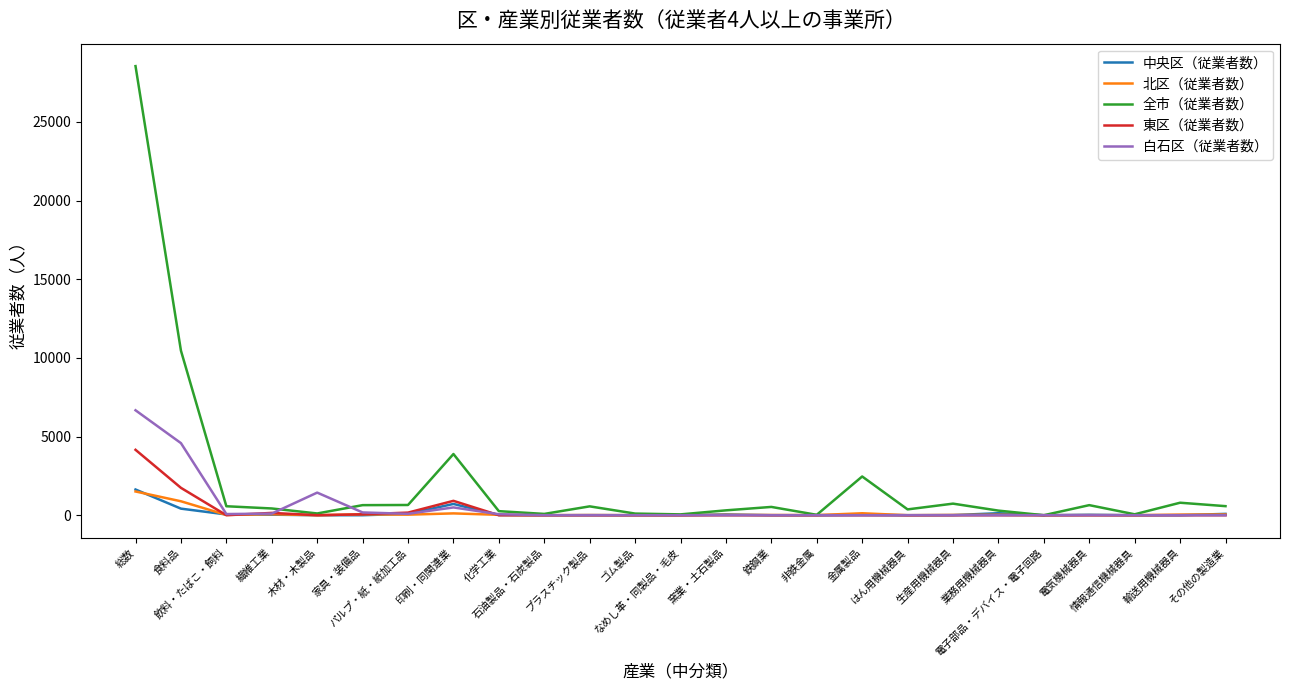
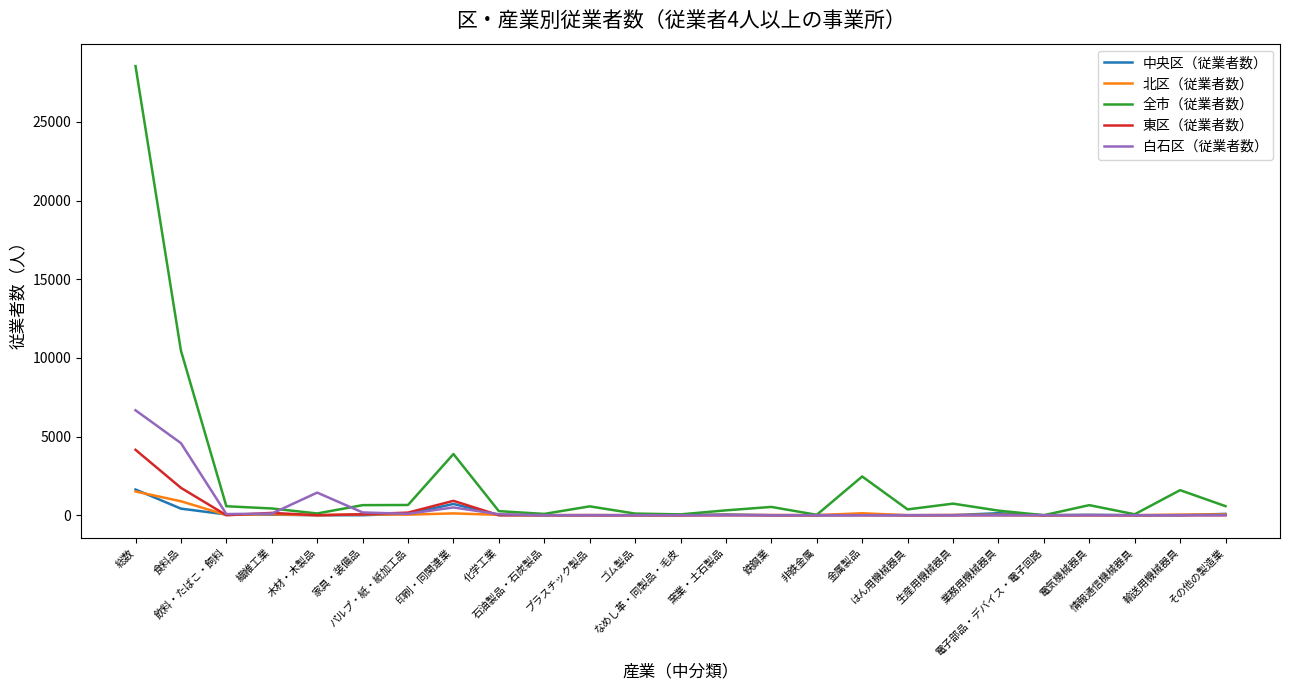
  {
    "中央区（従業者数）": {
      "食料品": 400,
      "印刷・同関連業": 700
    },
    "北区（従業者数）": {
      "食料品": 900,
      "印刷・同関連業": 100
    },
    "全市（従業者数）": {
      "総数": 28500,
      "食料品": 10500,
      "飲料・たばこ・飼料": 600,
      "繊維工業": 400,
      "家具・装備品": 600,
      "パルプ・紙・紙加工品": 700,
      "印刷・同関連業": 3900,
      "化学工業": 300,
      "プラスチック製品": 600,
      "窯業・土石製品": 300,
      "鉄鋼業": 500,
      "金属製品": 2500,
      "はん用機械器具": 400,
      "生産用機械器具": 700,
      "業務用機械器具": 300,
      "電気機械器具": 600,
-     "輸送用機械器具": 800,
+     "輸送用機械器具": 1600,
      "その他の製造業": 600
    },
    "東区（従業者数）": {
      "総数": 4200,
      "食料品": 1700,
      "印刷・同関連業": 900
    },
    "白石区（従業者数）": {
      "総数": 6700,
      "食料品": 4600,
      "木材・木製品": 1400,
      "印刷・同関連業": 500
    }
  }
